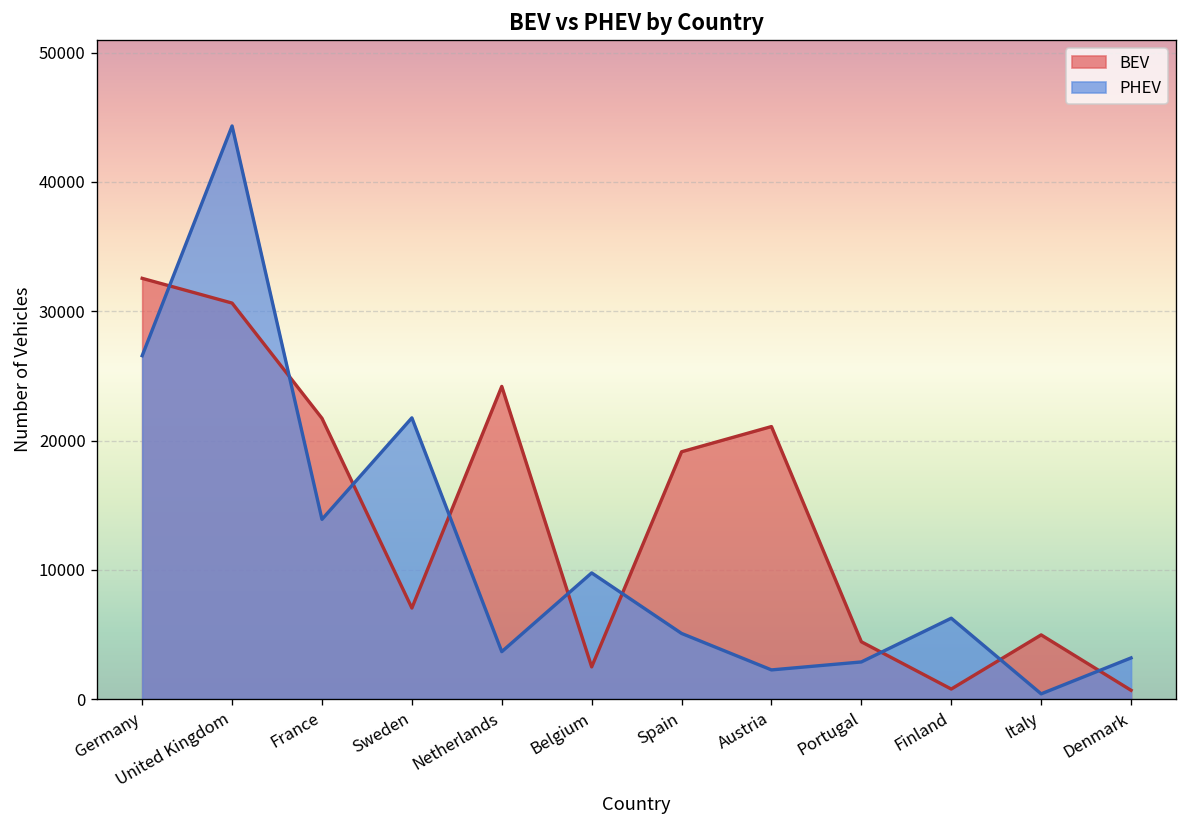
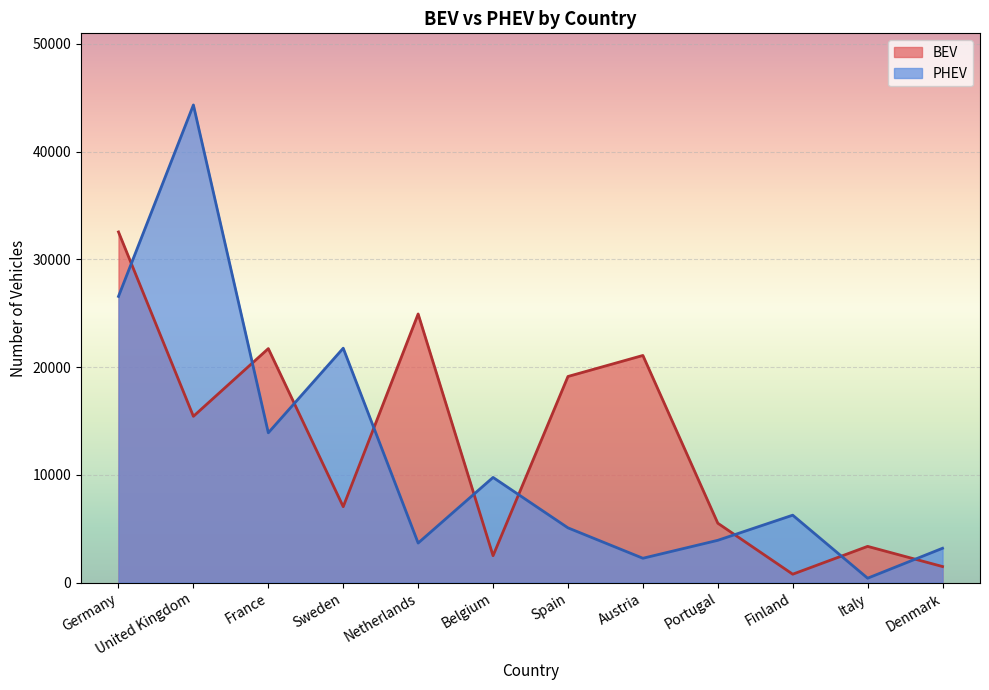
  {
    "BEV": {
      "Germany": 32500,
-     "United Kingdom": 30600,
+     "United Kingdom": 15400,
      "France": 21700,
      "Sweden": 7000,
-     "Netherlands": 24200,
+     "Netherlands": 24900,
      "Belgium": 2500,
      "Spain": 19100,
      "Austria": 21100,
-     "Portugal": 4400,
+     "Portugal": 5500,
      "Finland": 800,
-     "Italy": 5000,
-     "Denmark": 700
+     "Italy": 3400,
+     "Denmark": 1500
    },
    "PHEV": {
      "Germany": 26600,
      "United Kingdom": 44300,
      "France": 13900,
      "Sweden": 21800,
      "Netherlands": 3700,
      "Belgium": 9800,
      "Spain": 5100,
      "Austria": 2300,
-     "Portugal": 2900,
+     "Portugal": 3900,
      "Finland": 6300,
      "Italy": 400,
      "Denmark": 3200
    }
  }
